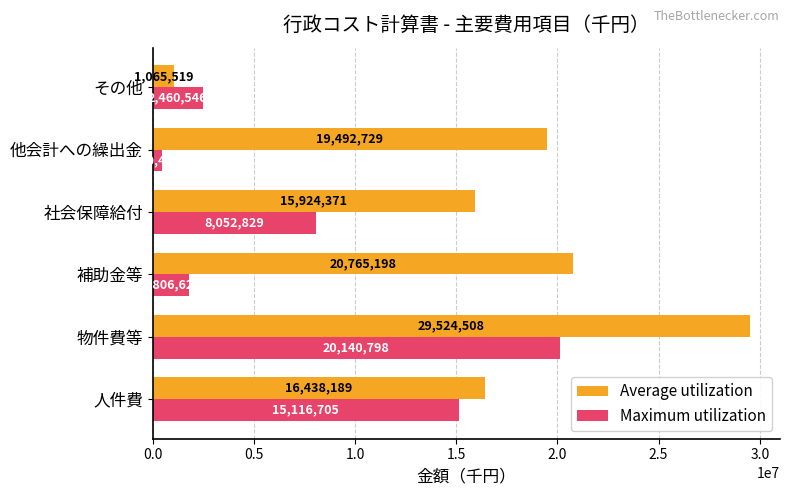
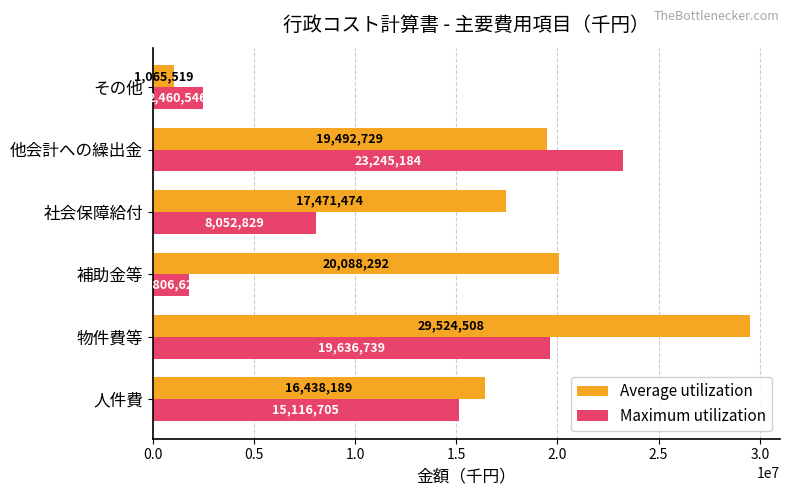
  {
    "Average utilization": {
      "その他": "1,065,519",
      "他会計への繰出金": "19,492,729",
-     "社会保障給付": "15,924,371",
-     "補助金等": "20,765,198",
+     "社会保障給付": "17,471,474",
+     "補助金等": "20,088,292",
      "物件費等": "29,524,508",
      "人件費": "16,438,189"
    },
    "Maximum utilization": {
      "その他": "2,460,546",
-     "他会計への繰出金": "400000",
+     "他会計への繰出金": "23200000",
      "社会保障給付": "8,052,829",
      "補助金等": "1,806,628",
-     "物件費等": "20,140,798",
+     "物件費等": "19,636,739",
      "人件費": "15,116,705"
    }
  }
